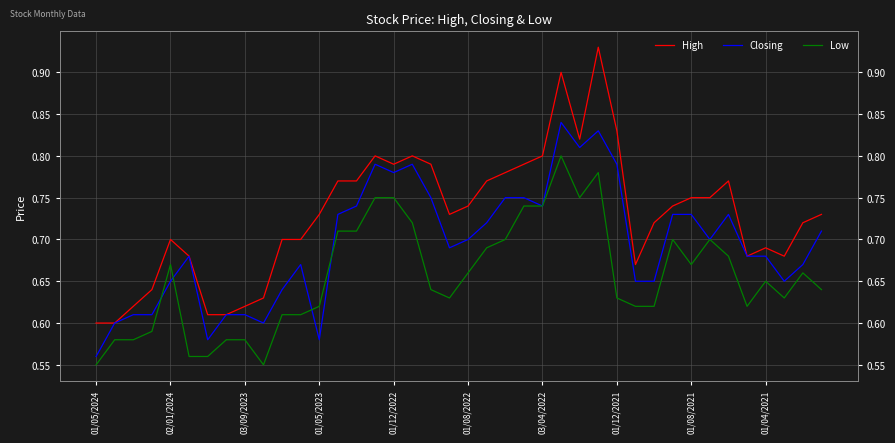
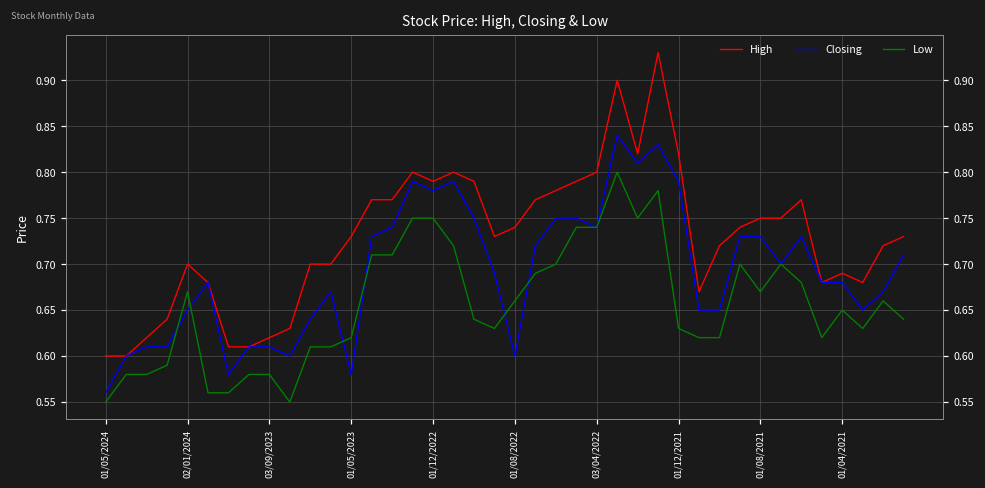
  {
    "High": {
      "01/05/2024": 0.60,
      "02/01/2024": 0.70,
      "03/09/2023": 0.62,
      "01/05/2023": 0.73,
      "01/12/2022": 0.79,
      "01/08/2022": 0.74,
      "03/04/2022": 0.80,
-     "01/12/2021": 0.83,
+     "01/12/2021": 0.82,
      "01/08/2021": 0.75,
      "01/04/2021": 0.69
    },
    "Closing": {
      "01/05/2024": 0.56,
      "02/01/2024": 0.65,
      "03/09/2023": 0.61,
      "01/05/2023": 0.58,
      "01/12/2022": 0.78,
-     "01/08/2022": 0.7,
+     "01/08/2022": 0.6,
      "01/12/2021": 0.79,
      "01/08/2021": 0.73,
      "01/04/2021": 0.68
    },
    "Low": {
      "01/05/2024": 0.55,
      "02/01/2024": 0.67,
      "03/09/2023": 0.58,
      "01/05/2023": 0.62,
      "01/12/2022": 0.75,
      "01/08/2022": 0.66,
      "01/12/2021": 0.63,
      "01/08/2021": 0.67,
      "01/04/2021": 0.65
    }
  }
